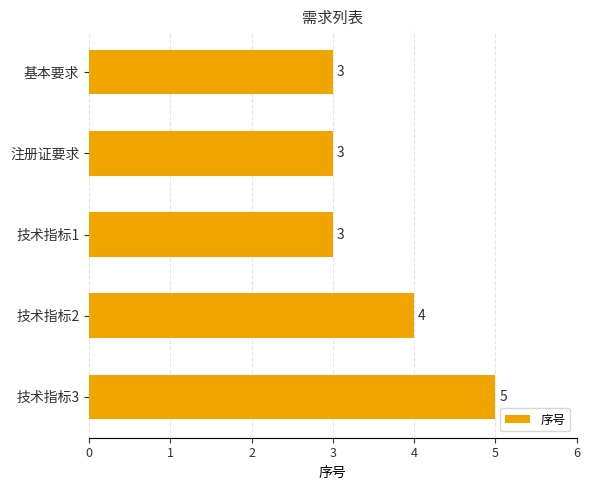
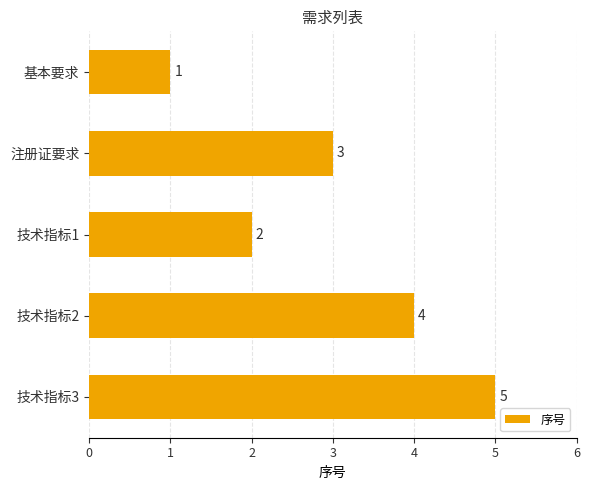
  {
-   "基本要求": 3,
+   "基本要求": 1,
    "注册证要求": 3,
-   "技术指标1": 3,
+   "技术指标1": 2,
    "技术指标2": 4,
    "技术指标3": 5
  }
